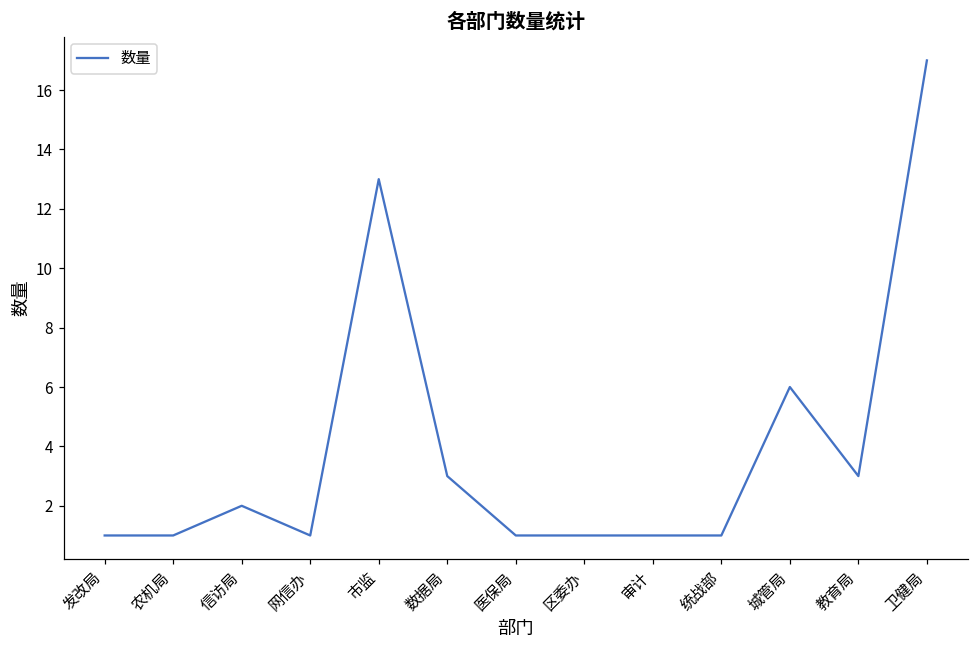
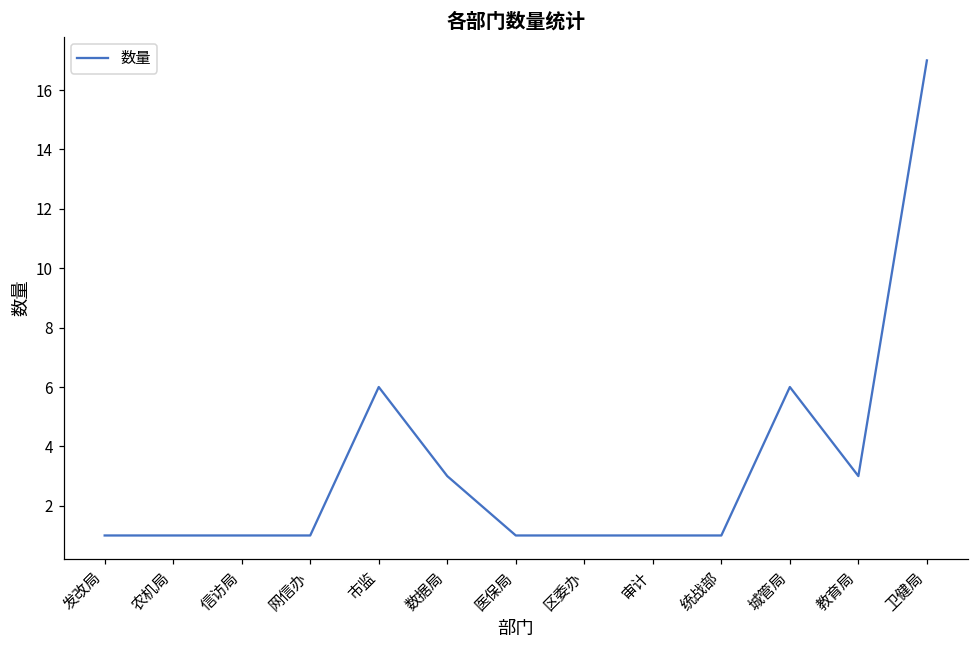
  {
    "发改局": 1,
    "农机局": 1,
-   "信访局": 2,
+   "信访局": 1,
    "网信办": 1,
-   "市监": 13,
+   "市监": 6,
    "数据局": 3,
    "医保局": 1,
    "区委办": 1,
    "审计": 1,
    "统战部": 1,
    "城管局": 6,
    "教育局": 3,
    "卫健局": 17
  }
